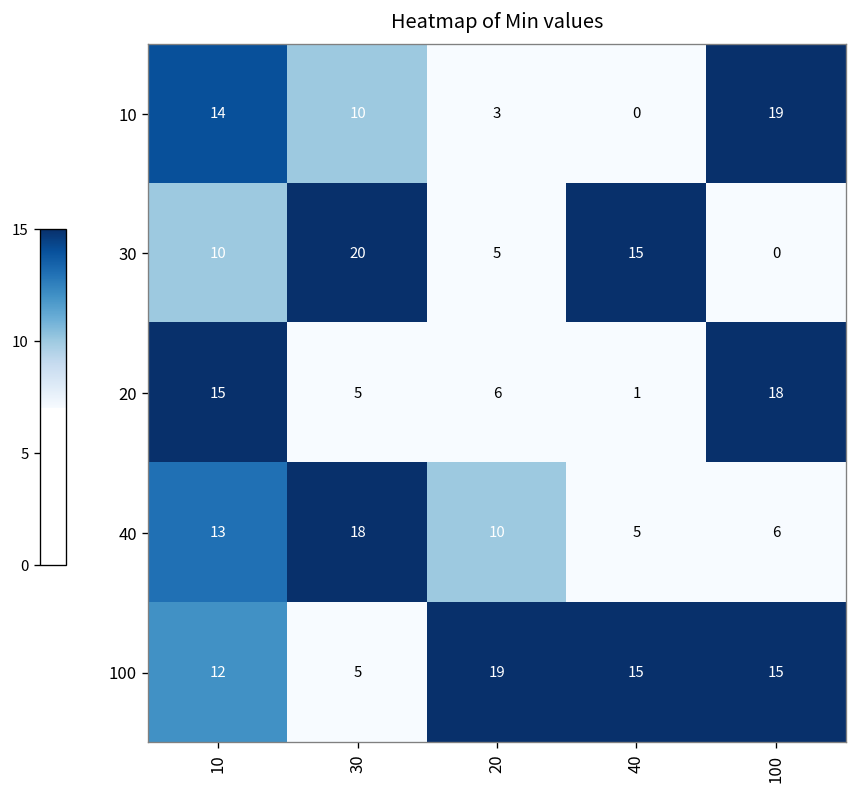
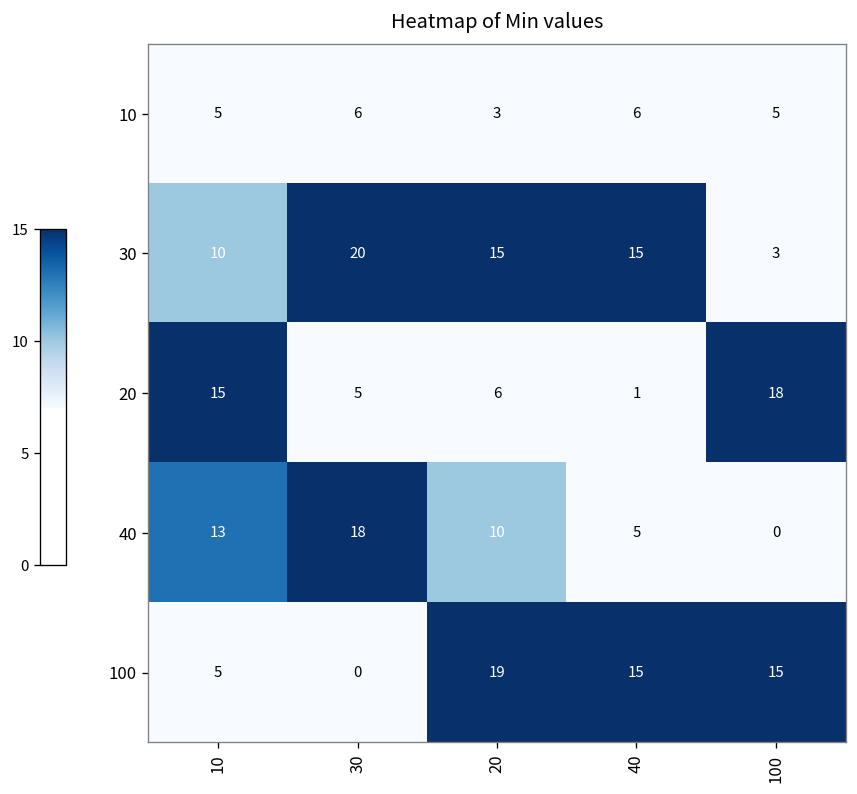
  {
    "10": {
-     "10": 14,
-     "30": 10,
+     "10": 5,
+     "30": 6,
      "20": 3,
-     "40": 0,
-     "100": 19
+     "40": 6,
+     "100": 5
    },
    "30": {
      "10": 10,
      "30": 20,
-     "20": 5,
+     "20": 15,
      "40": 15,
-     "100": 0
+     "100": 3
    },
    "20": {
      "10": 15,
      "30": 5,
      "20": 6,
      "40": 1,
      "100": 18
    },
    "40": {
      "10": 13,
      "30": 18,
      "20": 10,
      "40": 5,
-     "100": 6
+     "100": 0
    },
    "100": {
-     "10": 12,
-     "30": 5,
+     "10": 5,
+     "30": 0,
      "20": 19,
      "40": 15,
      "100": 15
    }
  }
